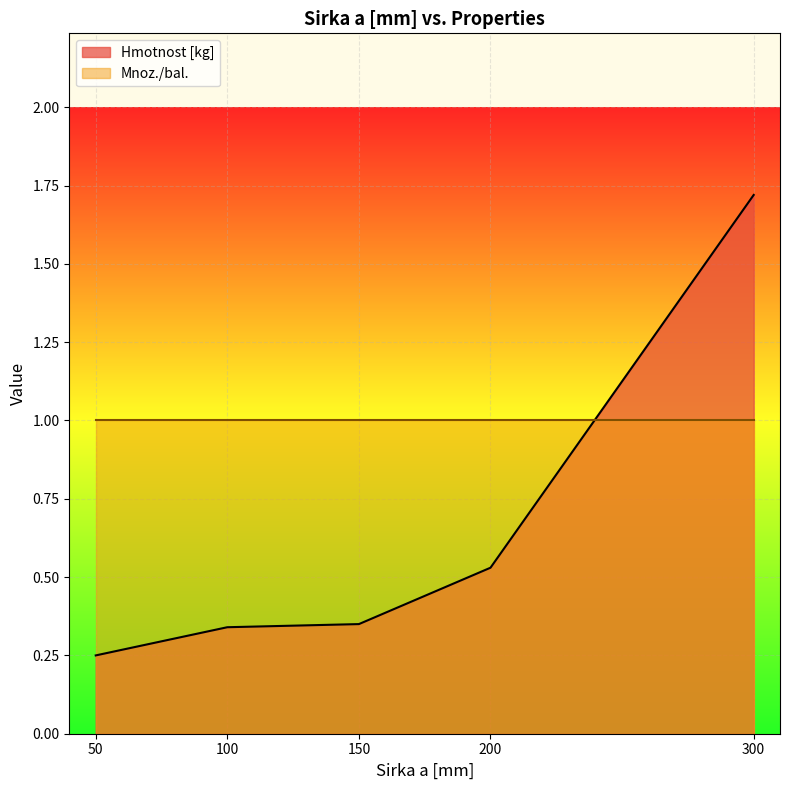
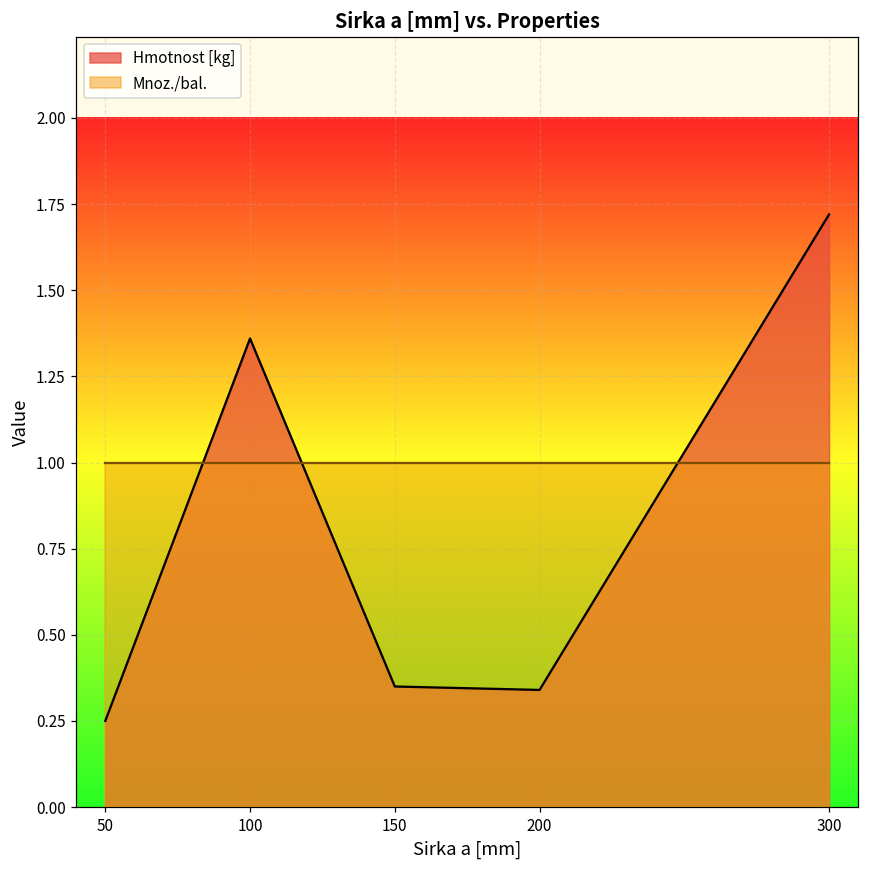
  {
    "Hmotnost [kg]": {
      "50": 0.25,
-     "100": 0.34,
+     "100": 1.36,
      "150": 0.35,
-     "200": 0.53,
+     "200": 0.34,
      "300": 1.72
    },
    "Mnoz./bal.": {
      "50": 1.00,
      "100": 1.00,
      "150": 1.00,
      "200": 1.00,
      "300": 1.00
    }
  }
